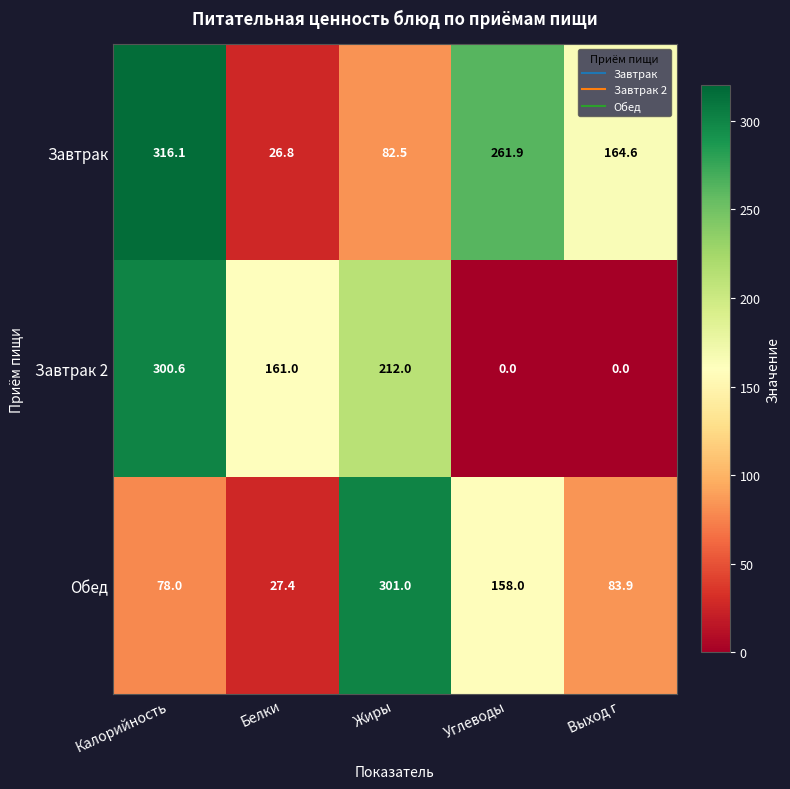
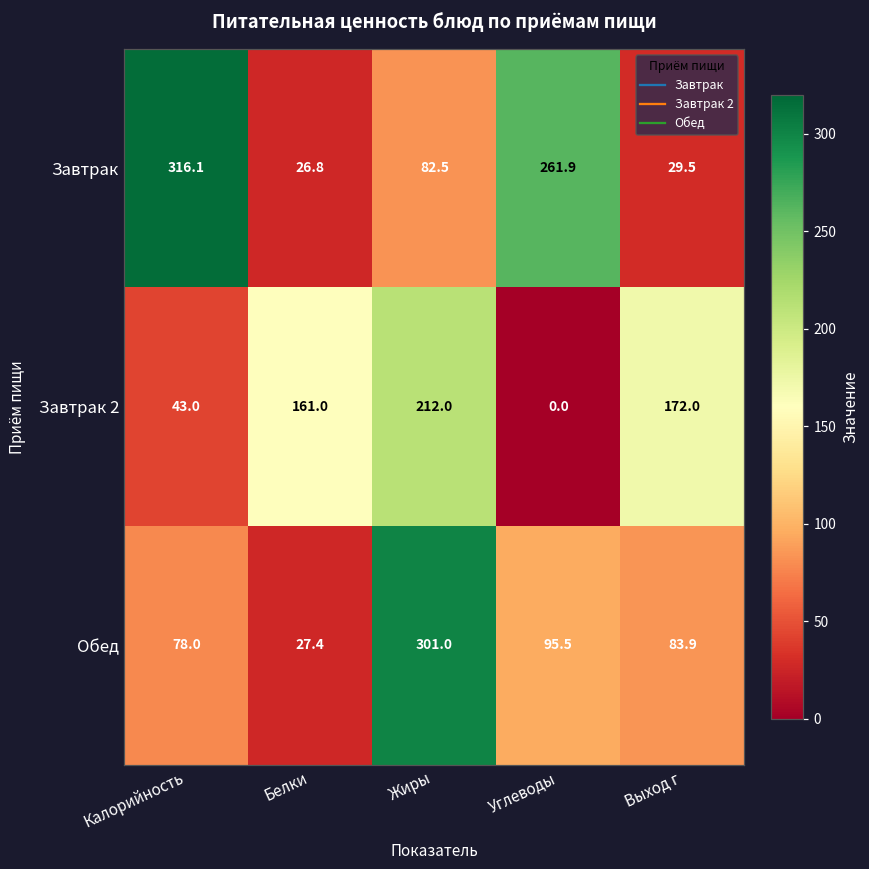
  {
    "Завтрак": {
      "Калорийность": 316.1,
      "Белки": 26.8,
      "Жиры": 82.5,
      "Углеводы": 261.9,
-     "Выход г": 164.6
+     "Выход г": 29.5
    },
    "Завтрак 2": {
-     "Калорийность": 300.6,
+     "Калорийность": 43.0,
      "Белки": 161.0,
      "Жиры": 212.0,
      "Углеводы": 0.0,
-     "Выход г": 0.0
+     "Выход г": 172.0
    },
    "Обед": {
      "Калорийность": 78.0,
      "Белки": 27.4,
      "Жиры": 301.0,
-     "Углеводы": 158.0,
+     "Углеводы": 95.5,
      "Выход г": 83.9
    }
  }
